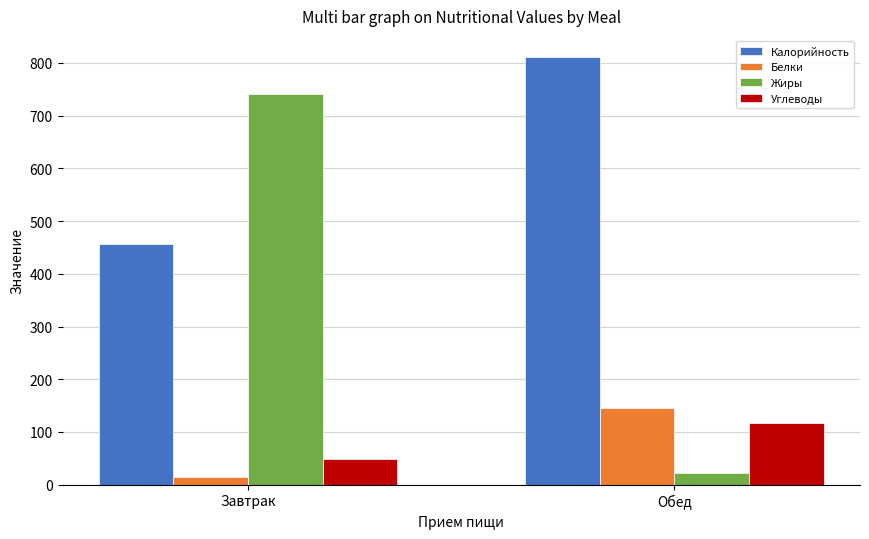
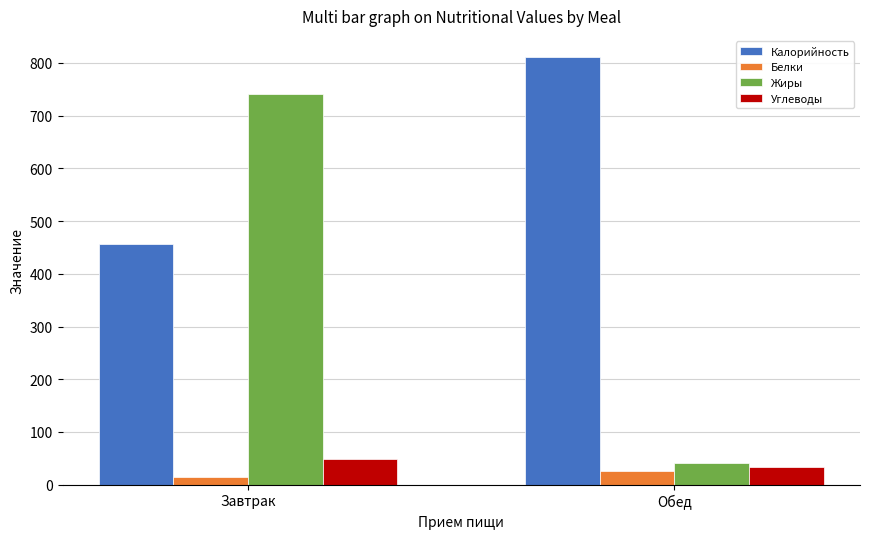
  {
    "Калорийность": {
      "Завтрак": 460,
      "Обед": 810
    },
    "Белки": {
      "Завтрак": 10,
-     "Обед": 140
+     "Обед": 30
    },
    "Жиры": {
      "Завтрак": 740,
-     "Обед": 20
+     "Обед": 40
    },
    "Углеводы": {
      "Завтрак": 50,
-     "Обед": 120
+     "Обед": 30
    }
  }
